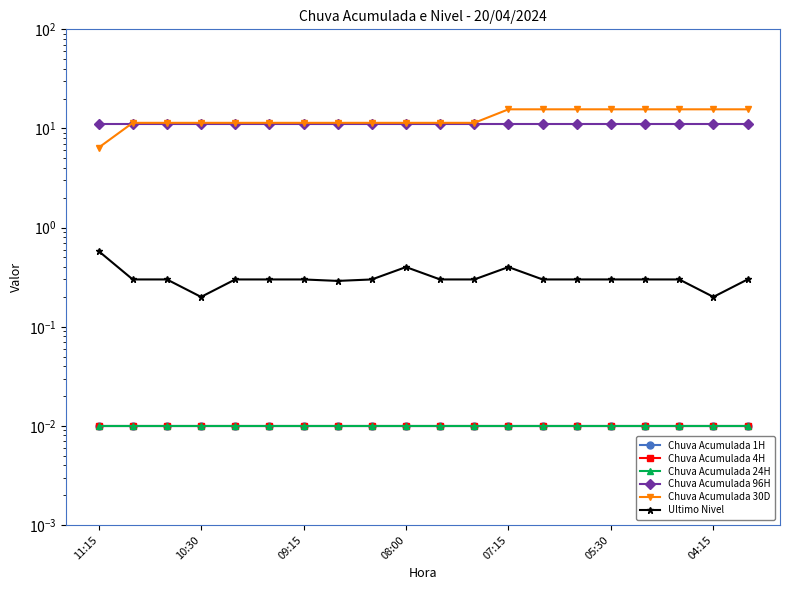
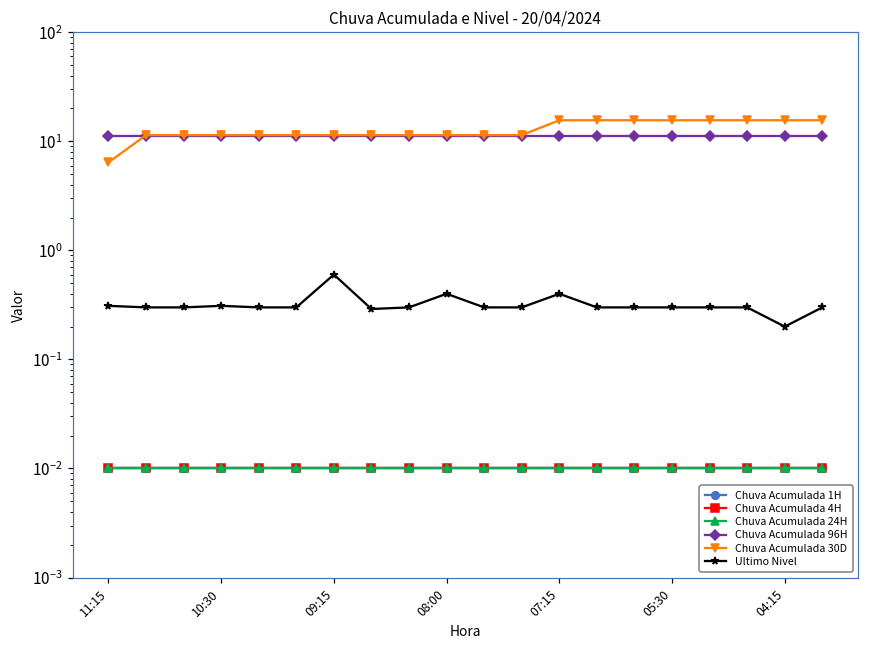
  {
    "Chuva Acumulada 24H": {
      "11:15": 0.01,
      "10:30": 0.01,
      "09:15": 0.01,
      "08:00": 0.01,
      "07:15": 0.01,
      "05:30": 0.01,
      "04:15": 0.01
    },
    "Chuva Acumulada 96H": {
      "11:15": 11,
      "07:15": 11,
      "05:30": 11,
      "04:15": 11
    },
    "Chuva Acumulada 30D": {
      "11:15": 6,
      "07:15": 16,
      "05:30": 16,
      "04:15": 16
    },
    "Ultimo Nivel": {
-     "11:15": 0.6,
-     "10:30": 0.20,
-     "09:15": 0.3,
+     "11:15": 0.31,
+     "10:30": 0.31,
+     "09:15": 0.6,
      "08:00": 0.40,
      "07:15": 0.40,
      "05:30": 0.30,
      "04:15": 0.20
    }
  }
